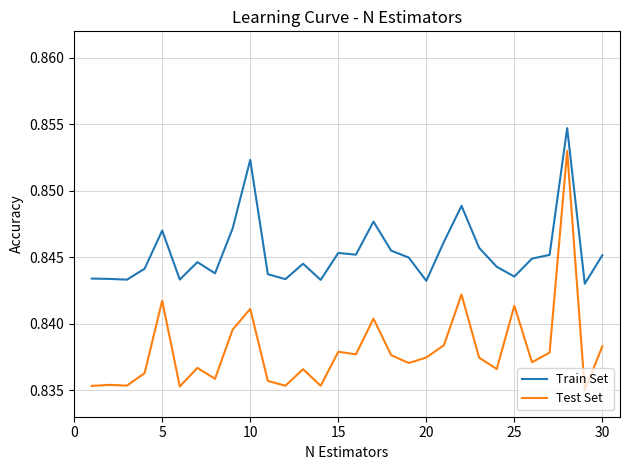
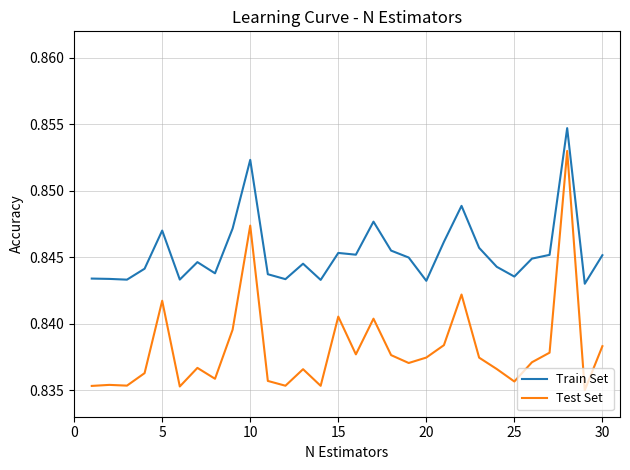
  {
    "Train Set": {
      "5": 0.8470,
      "10": 0.8523,
      "15": 0.8453,
      "20": 0.8432,
      "25": 0.8435,
      "30": 0.8452
    },
    "Test Set": {
      "5": 0.8417,
-     "10": 0.8411,
-     "15": 0.8379,
+     "10": 0.8474,
+     "15": 0.8405,
      "20": 0.8375,
-     "25": 0.8414,
+     "25": 0.8357,
      "30": 0.8383
    }
  }
